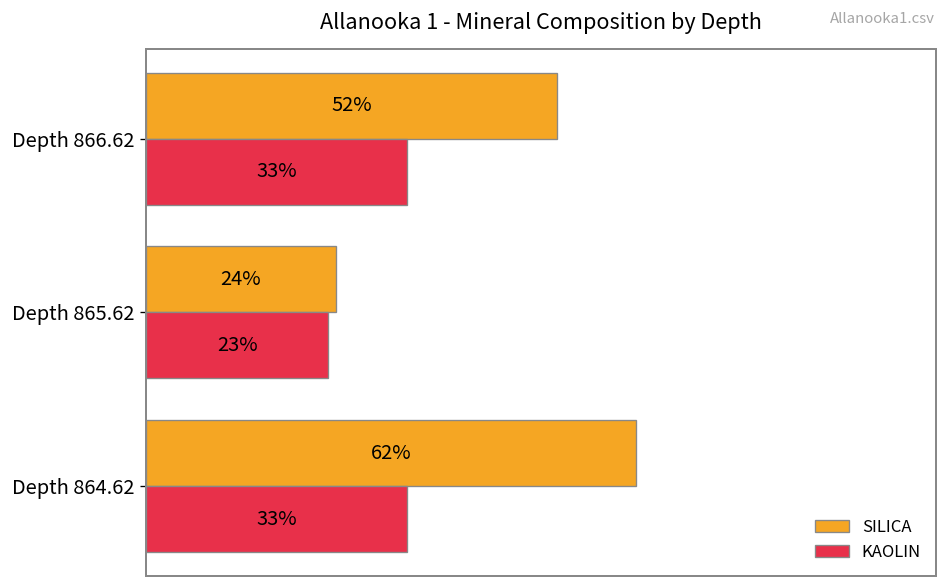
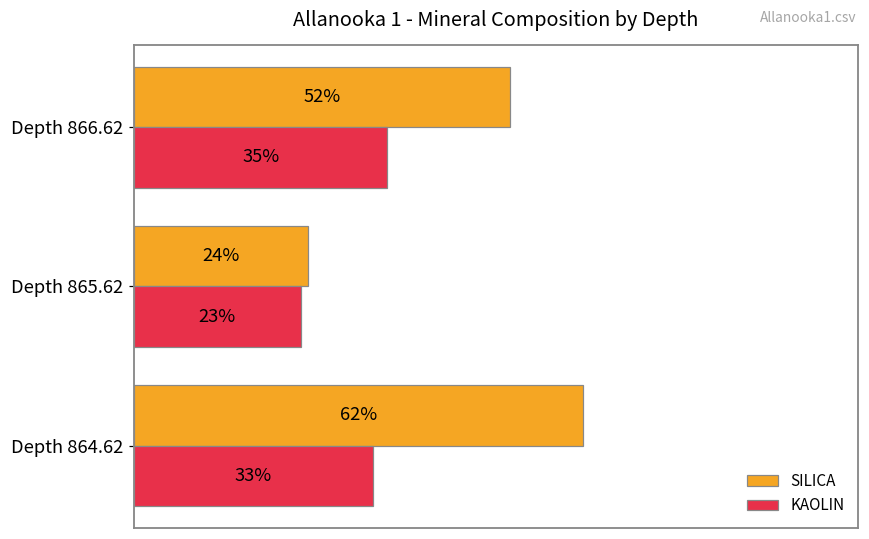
  {
    "SILICA": {
      "Depth 866.62": "52%",
      "Depth 865.62": "24%",
      "Depth 864.62": "62%"
    },
    "KAOLIN": {
-     "Depth 866.62": "33%",
+     "Depth 866.62": "35%",
      "Depth 865.62": "23%",
      "Depth 864.62": "33%"
    }
  }
